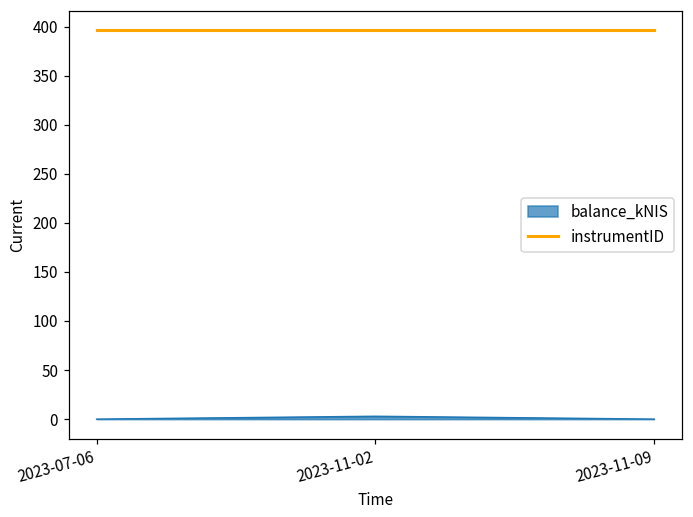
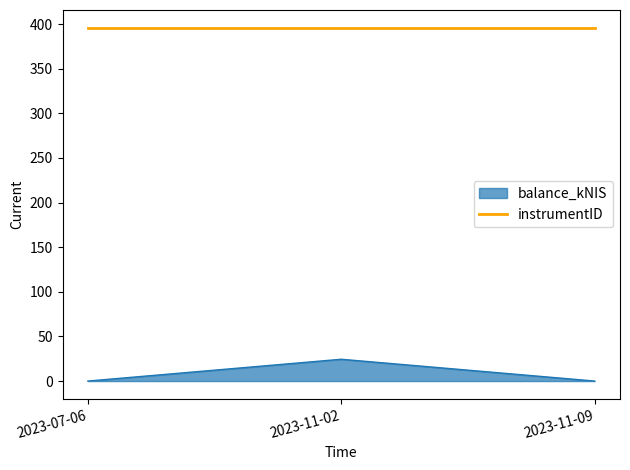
  {
    "balance_kNIS": {
      "2023-07-06": 0,
-     "2023-11-02": 0,
+     "2023-11-02": 20,
      "2023-11-09": 0
    },
    "instrumentID": {
      "2023-07-06": 400,
      "2023-11-02": 400,
      "2023-11-09": 400
    }
  }
